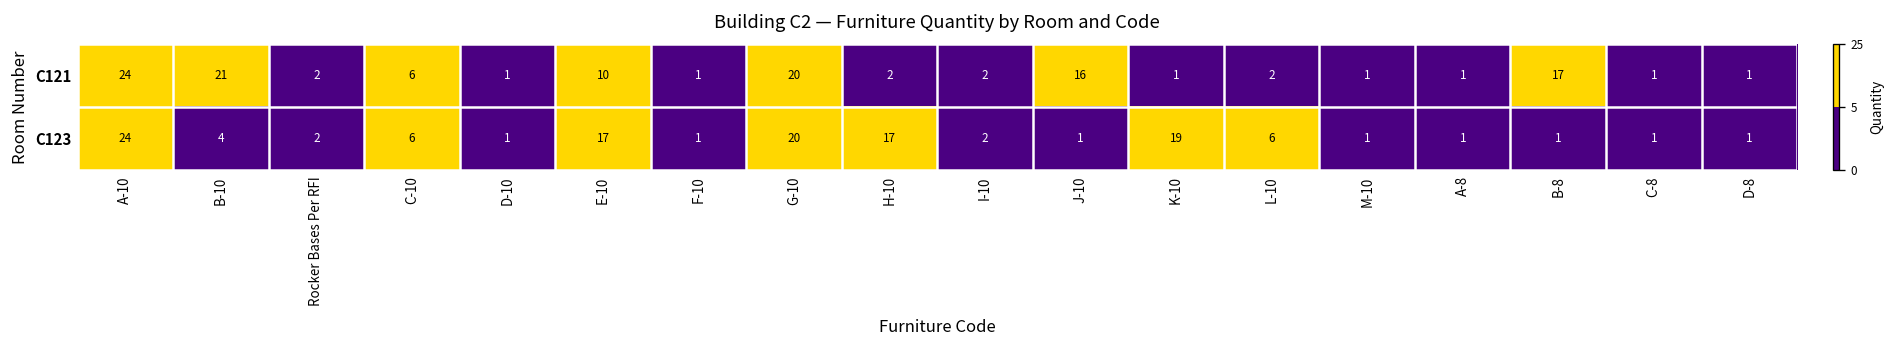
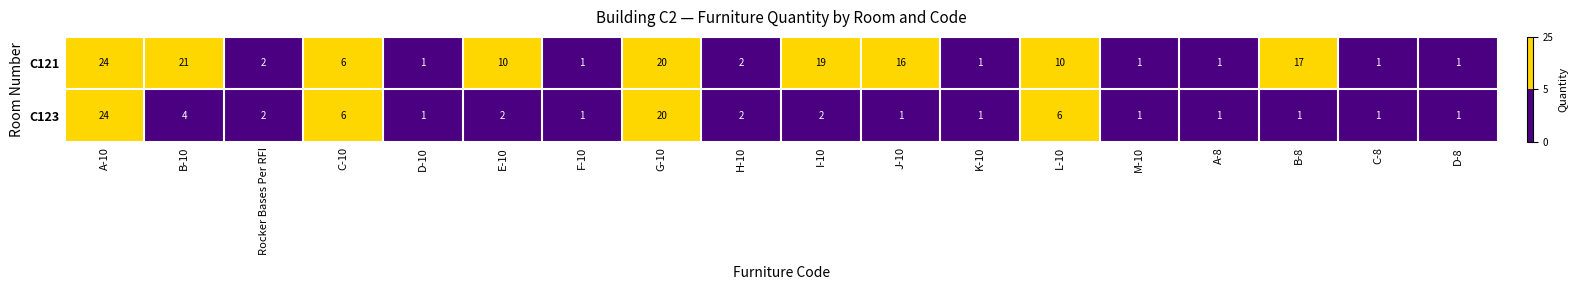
  {
    "C121": {
      "A-10": 24,
      "B-10": 21,
      "Rocker Bases Per RFI": 2,
      "C-10": 6,
      "D-10": 1,
      "E-10": 10,
      "F-10": 1,
      "G-10": 20,
      "H-10": 2,
-     "I-10": 2,
+     "I-10": 19,
      "J-10": 16,
      "K-10": 1,
-     "L-10": 2,
+     "L-10": 10,
      "M-10": 1,
      "A-8": 1,
      "B-8": 17,
      "C-8": 1,
      "D-8": 1
    },
    "C123": {
      "A-10": 24,
      "B-10": 4,
      "Rocker Bases Per RFI": 2,
      "C-10": 6,
      "D-10": 1,
-     "E-10": 17,
+     "E-10": 2,
      "F-10": 1,
      "G-10": 20,
-     "H-10": 17,
+     "H-10": 2,
      "I-10": 2,
      "J-10": 1,
-     "K-10": 19,
+     "K-10": 1,
      "L-10": 6,
      "M-10": 1,
      "A-8": 1,
      "B-8": 1,
      "C-8": 1,
      "D-8": 1
    }
  }
